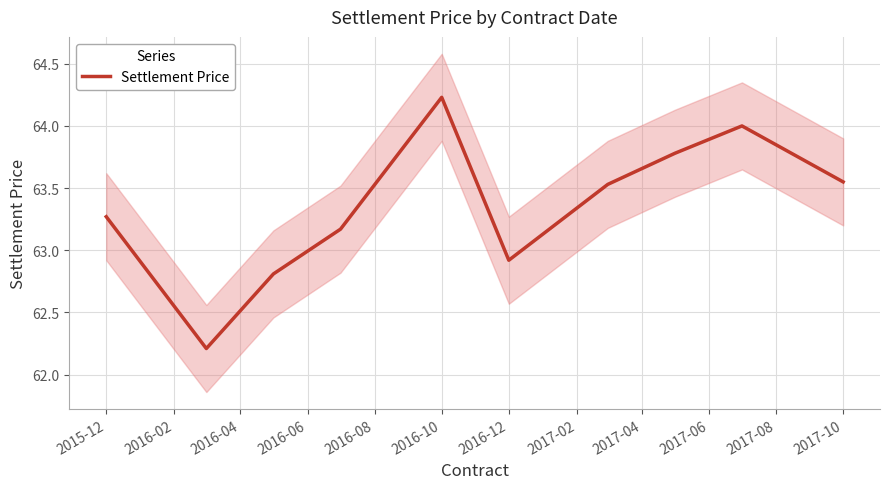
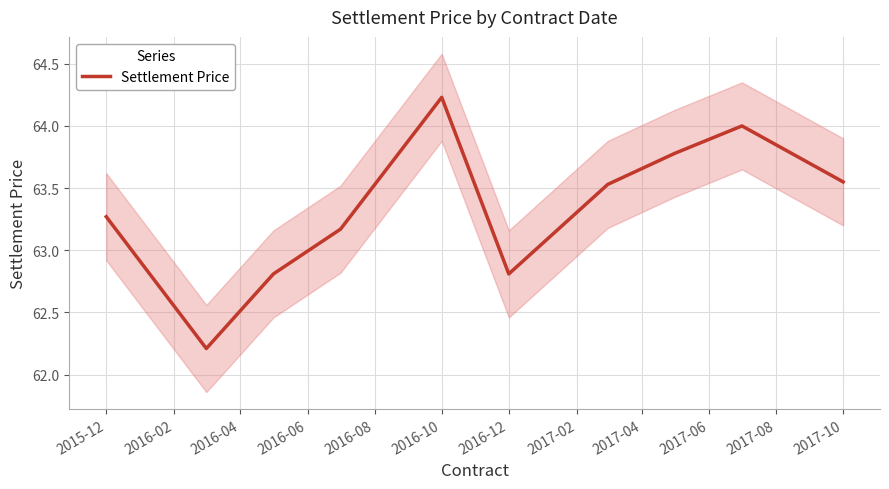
  {
    "Settlement Price": {
      "2015-12": 63.27,
      "2016-10": 64.23,
-     "2016-12": 62.92,
+     "2016-12": 62.81,
      "2017-10": 63.55
    }
  }
